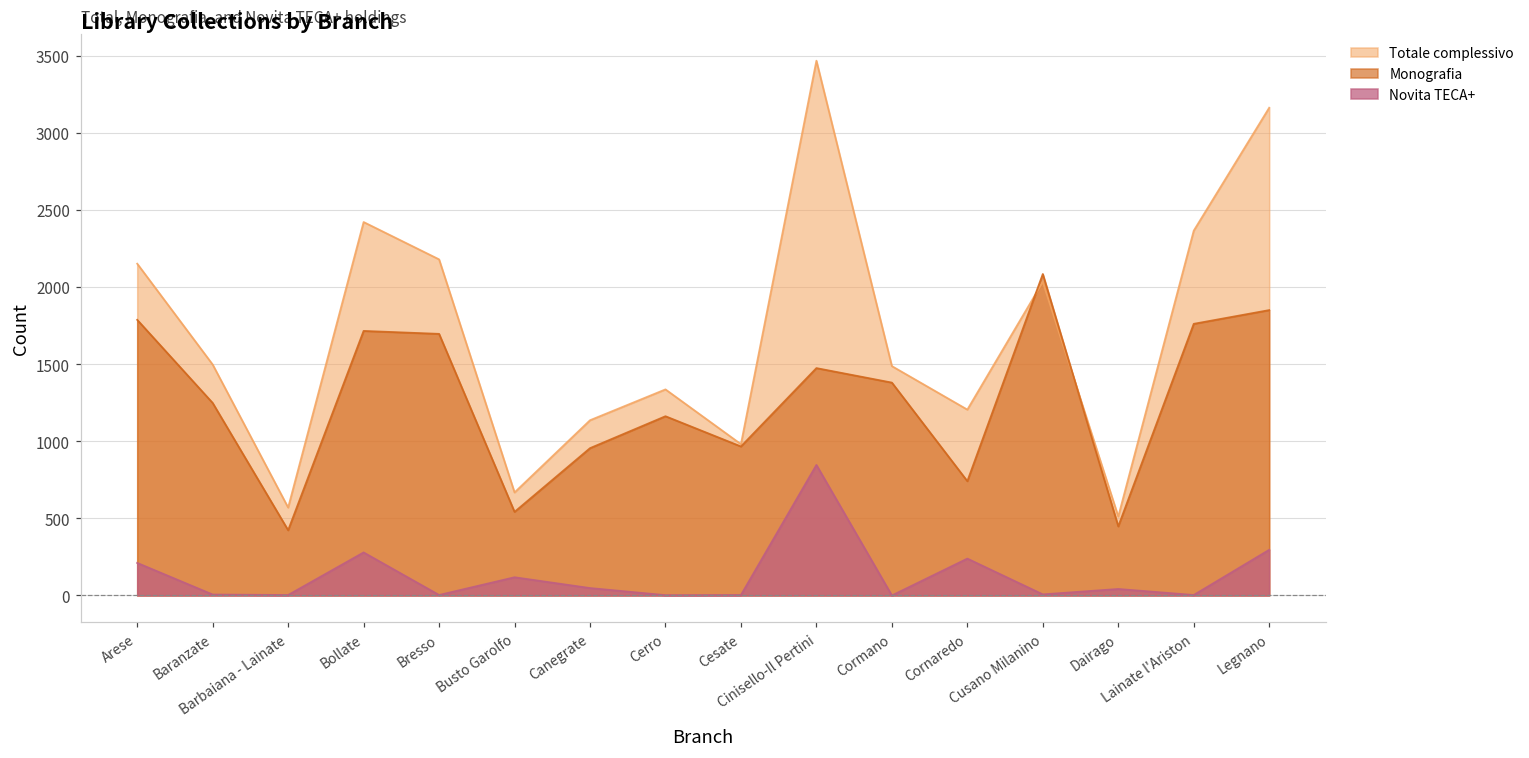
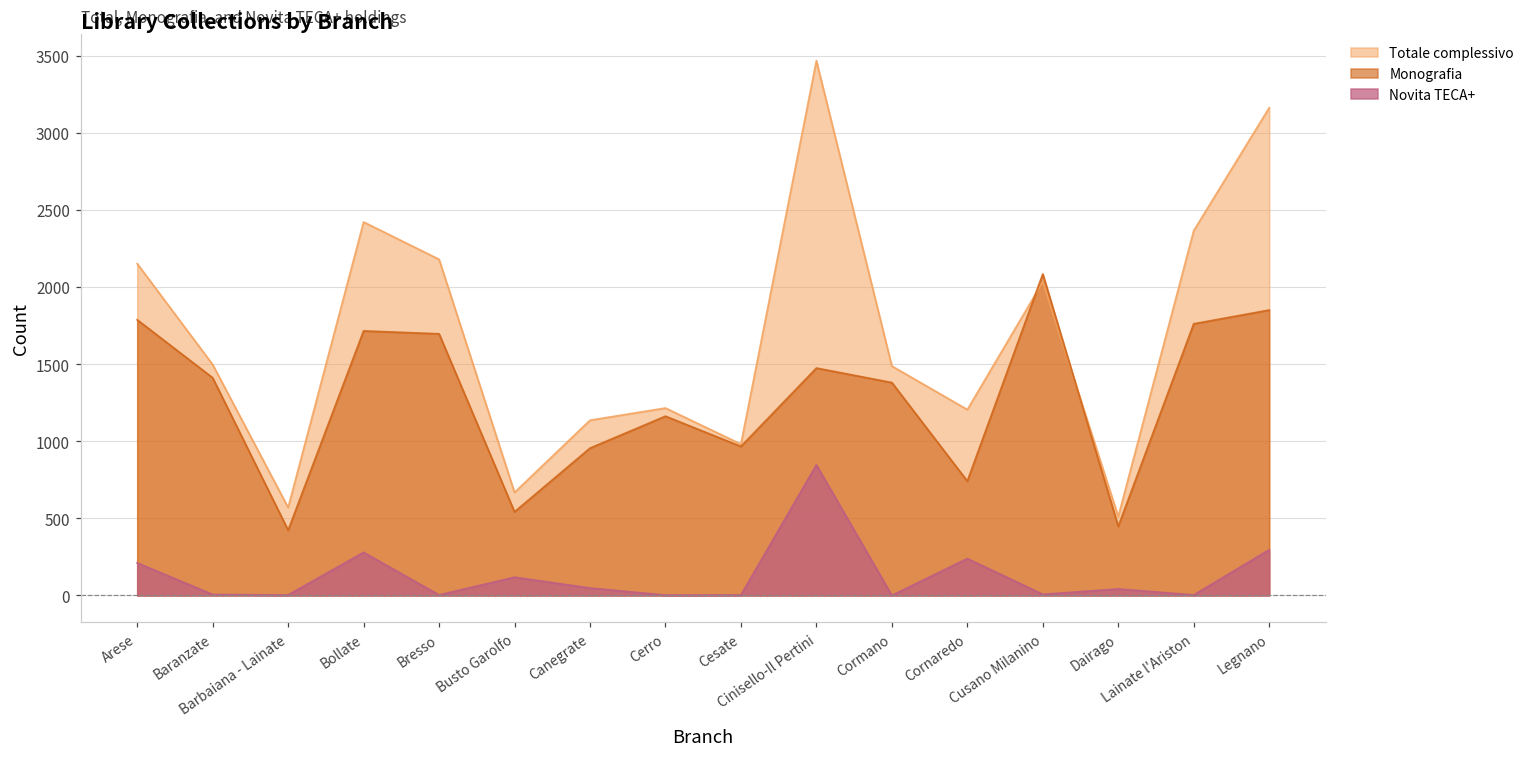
  {
    "Totale complessivo": {
      "Arese": 2150,
      "Baranzate": 1500,
      "Barbaiana - Lainate": 570,
      "Bollate": 2420,
      "Bresso": 2180,
      "Busto Garolfo": 670,
      "Canegrate": 1140,
-     "Cerro": 1340,
+     "Cerro": 1220,
      "Cinisello-Il Pertini": 3470,
      "Cormano": 1490,
      "Cornaredo": 1210,
      "Cusano Milanino": 2030,
      "Dairago": 510,
      "Lainate l'Ariston": 2370,
      "Legnano": 3160
    },
    "Monografia": {
      "Arese": 1790,
-     "Baranzate": 1250,
+     "Baranzate": 1410,
      "Barbaiana - Lainate": 420,
      "Bollate": 1720,
      "Bresso": 1700,
      "Busto Garolfo": 540,
      "Canegrate": 960,
      "Cerro": 1160,
      "Cinisello-Il Pertini": 1470,
      "Cormano": 1380,
      "Cornaredo": 740,
      "Cusano Milanino": 2080,
      "Dairago": 450,
      "Lainate l'Ariston": 1760,
      "Legnano": 1850
    },
    "Novita TECA+": {
      "Arese": 210,
      "Baranzate": 10,
      "Barbaiana - Lainate": 0,
      "Bollate": 280,
      "Bresso": 0,
      "Busto Garolfo": 120,
      "Canegrate": 50,
      "Cerro": 0,
      "Cesate": 0,
      "Cinisello-Il Pertini": 850,
      "Cormano": 0,
      "Cornaredo": 240,
      "Cusano Milanino": 10,
      "Dairago": 40,
      "Lainate l'Ariston": 0,
      "Legnano": 300
    }
  }
